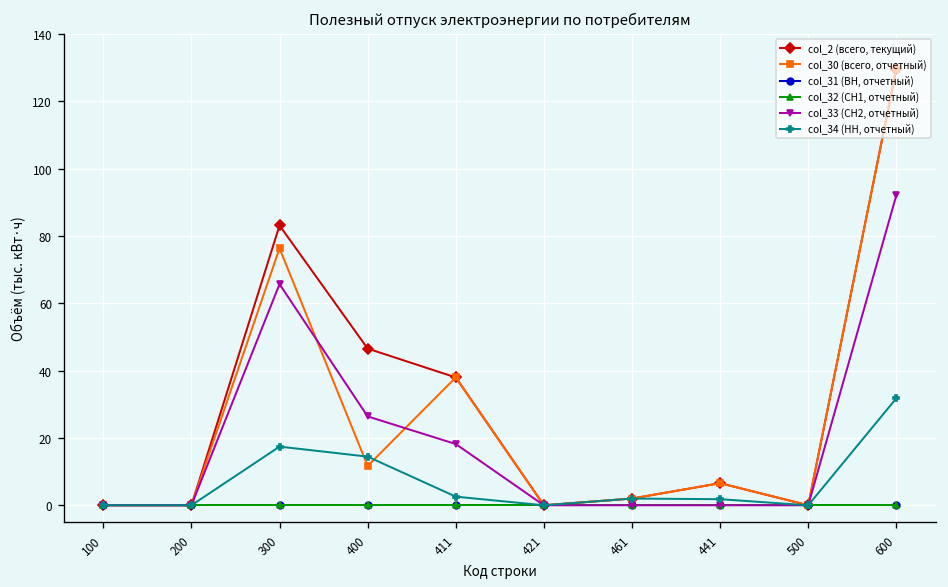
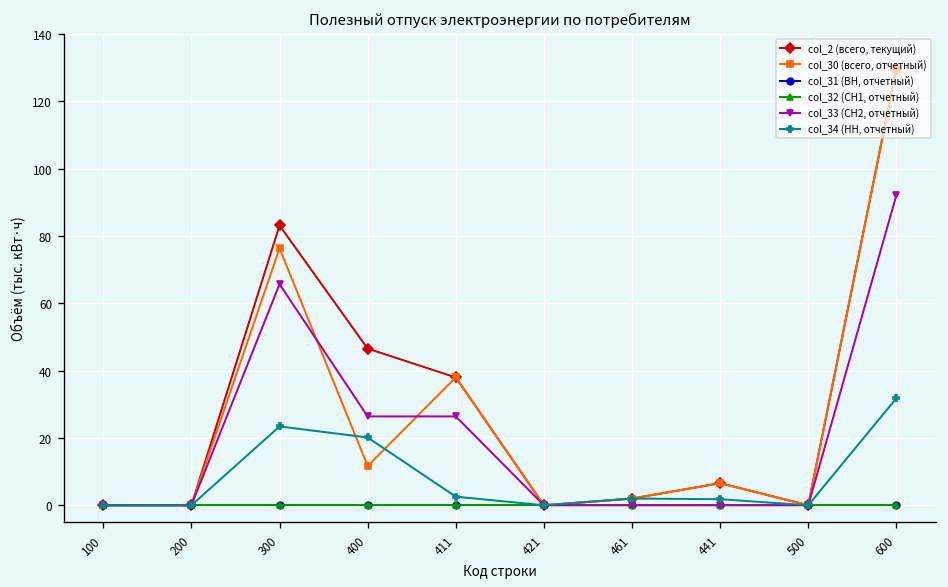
  {
    "col_2 (всего, текущий)": {
      "300": 83,
      "400": 47
    },
    "col_30 (всего, отчетный)": {
      "300": 76,
      "400": 12
    },
    "col_32 (СН1, отчетный)": {
      "300": 0,
      "400": 0,
      "411": 0,
      "600": 0
    },
    "col_33 (СН2, отчетный)": {
      "300": 66,
      "400": 26,
-     "411": 18,
+     "411": 26,
      "600": 92
    },
    "col_34 (НН, отчетный)": {
-     "300": 17,
-     "400": 14,
+     "300": 23,
+     "400": 20,
      "411": 3,
      "441": 2,
      "600": 32
    }
  }
